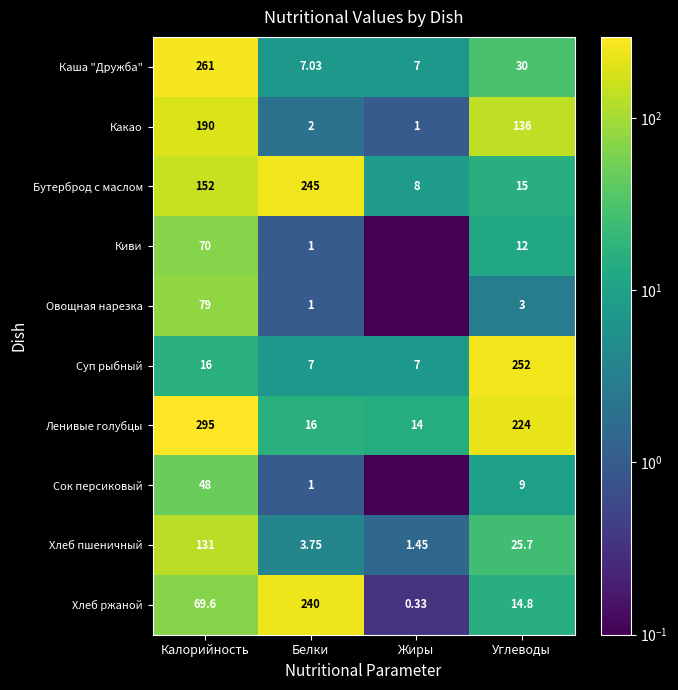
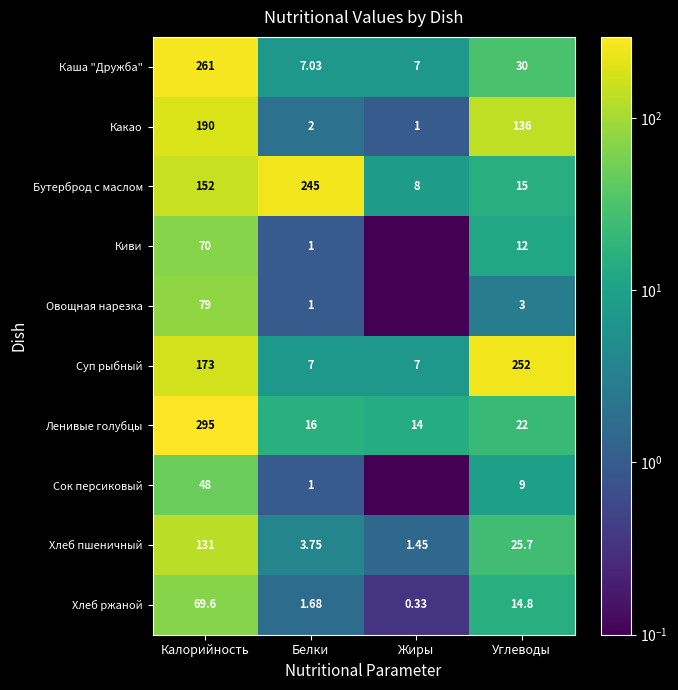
  {
    "Каша \"Дружба\"": {
      "Калорийность": 261,
      "Белки": 7.03,
      "Жиры": 7,
      "Углеводы": 30
    },
    "Какао": {
      "Калорийность": 190,
      "Белки": 2,
      "Жиры": 1,
      "Углеводы": 136
    },
    "Бутерброд с маслом": {
      "Калорийность": 152,
      "Белки": 245,
      "Жиры": 8,
      "Углеводы": 15
    },
    "Киви": {
      "Калорийность": 70,
      "Белки": 1,
      "Углеводы": 12
    },
    "Овощная нарезка": {
      "Калорийность": 79,
      "Белки": 1,
      "Углеводы": 3
    },
    "Суп рыбный": {
-     "Калорийность": 16,
+     "Калорийность": 173,
      "Белки": 7,
      "Жиры": 7,
      "Углеводы": 252
    },
    "Ленивые голубцы": {
      "Калорийность": 295,
      "Белки": 16,
      "Жиры": 14,
-     "Углеводы": 224
+     "Углеводы": 22
    },
    "Сок персиковый": {
      "Калорийность": 48,
      "Белки": 1,
      "Углеводы": 9
    },
    "Хлеб пшеничный": {
      "Калорийность": 131,
      "Белки": 3.75,
      "Жиры": 1.45,
      "Углеводы": 25.7
    },
    "Хлеб ржаной": {
      "Калорийность": 69.6,
-     "Белки": 240,
+     "Белки": 1.68,
      "Жиры": 0.33,
      "Углеводы": 14.8
    }
  }
